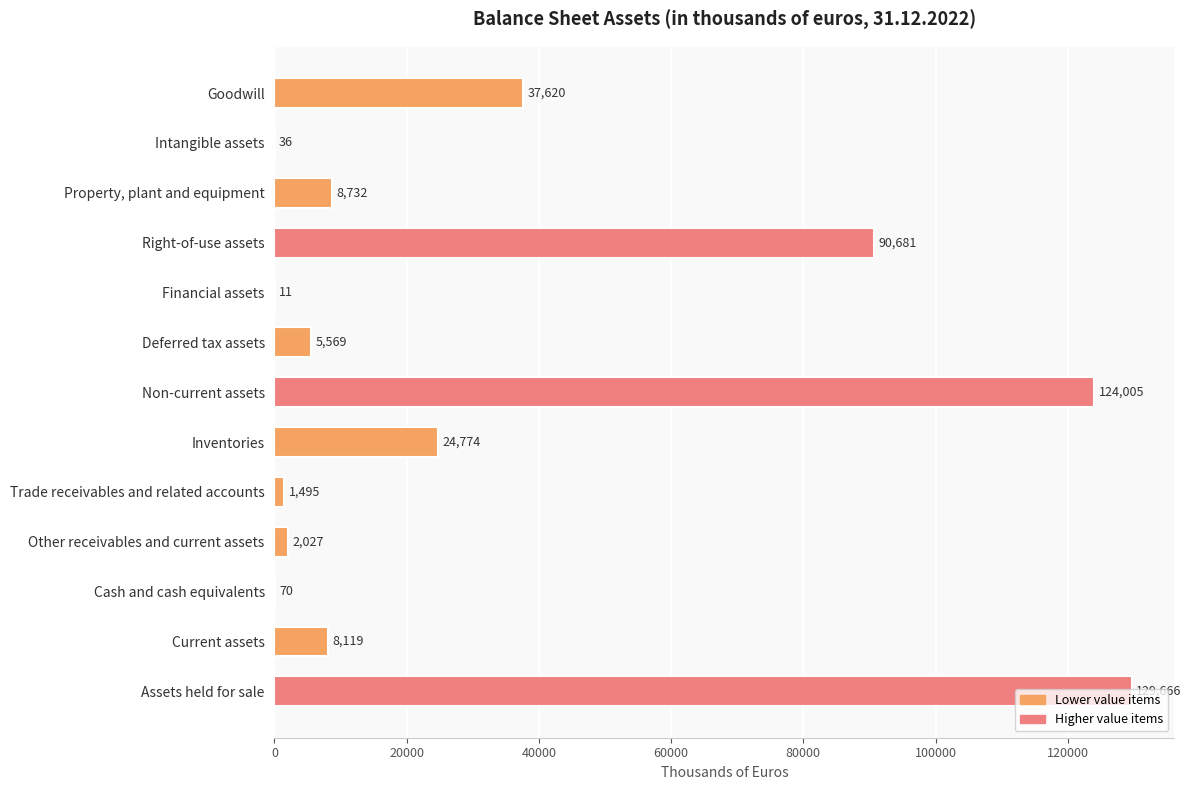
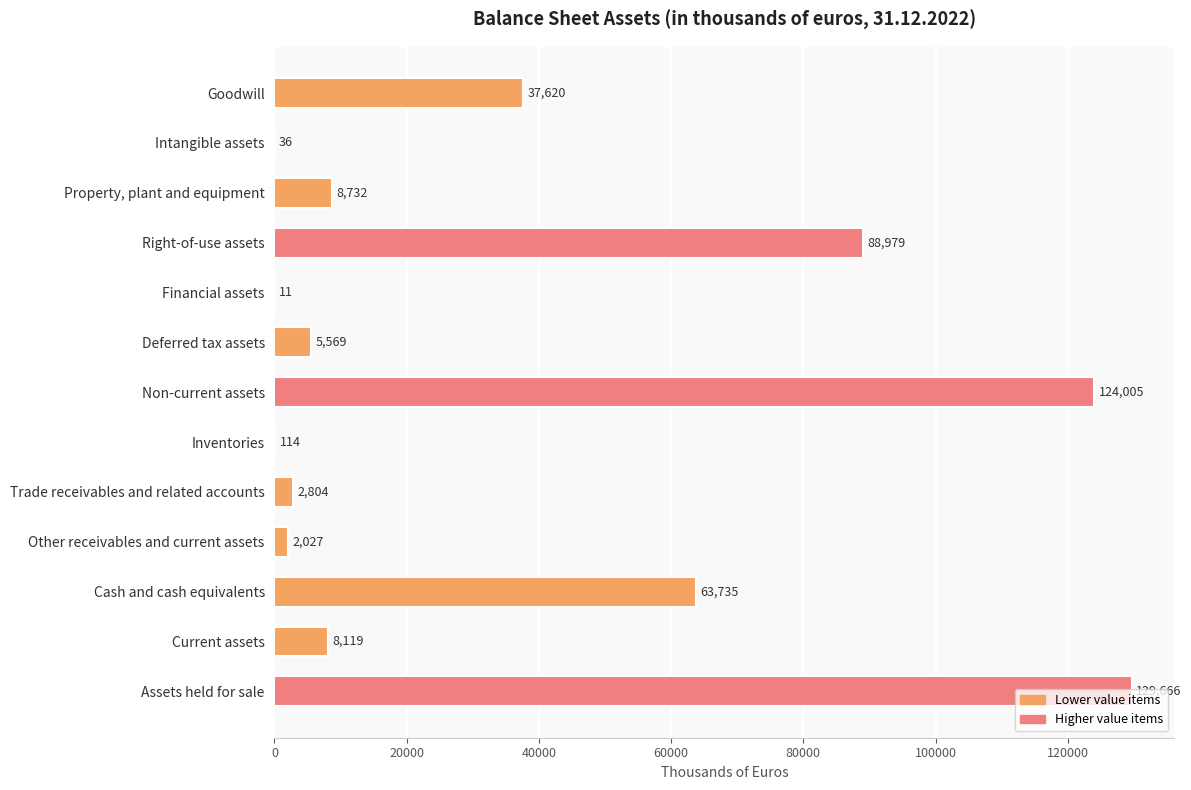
  {
    "Goodwill": "37,620",
    "Intangible assets": "36",
    "Property, plant and equipment": "8,732",
-   "Right-of-use assets": "90,681",
+   "Right-of-use assets": "88,979",
    "Financial assets": "11",
    "Deferred tax assets": "5,569",
    "Non-current assets": "124,005",
-   "Inventories": "24,774",
-   "Trade receivables and related accounts": "1,495",
+   "Inventories": "114",
+   "Trade receivables and related accounts": "2,804",
    "Other receivables and current assets": "2,027",
-   "Cash and cash equivalents": "70",
+   "Cash and cash equivalents": "63,735",
    "Current assets": "8,119"
  }
